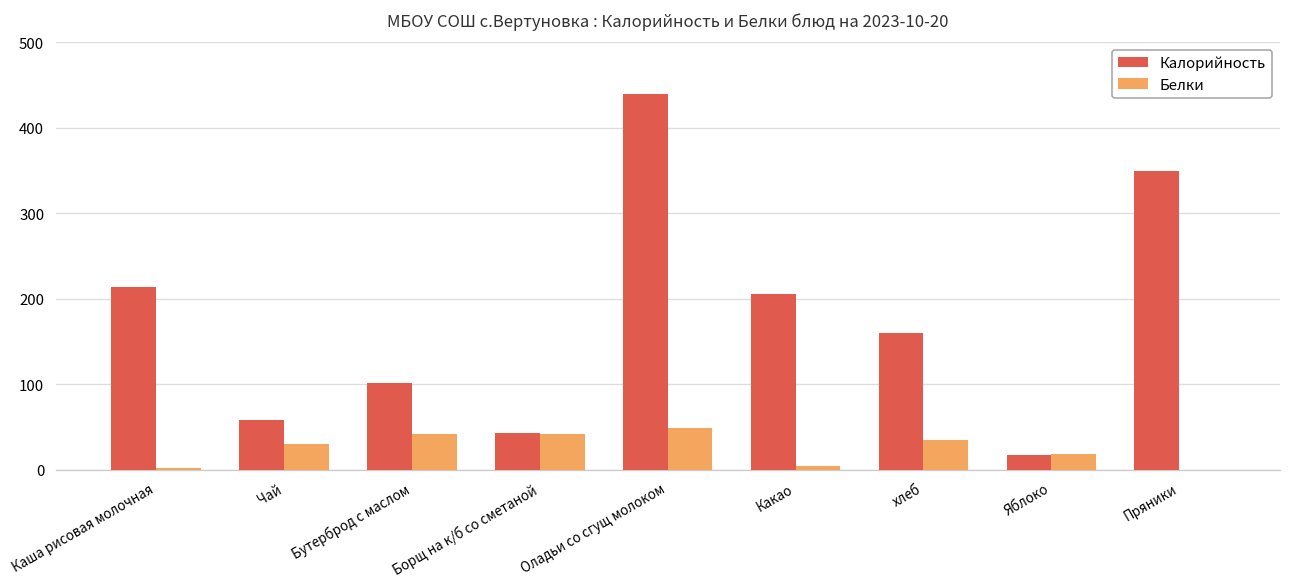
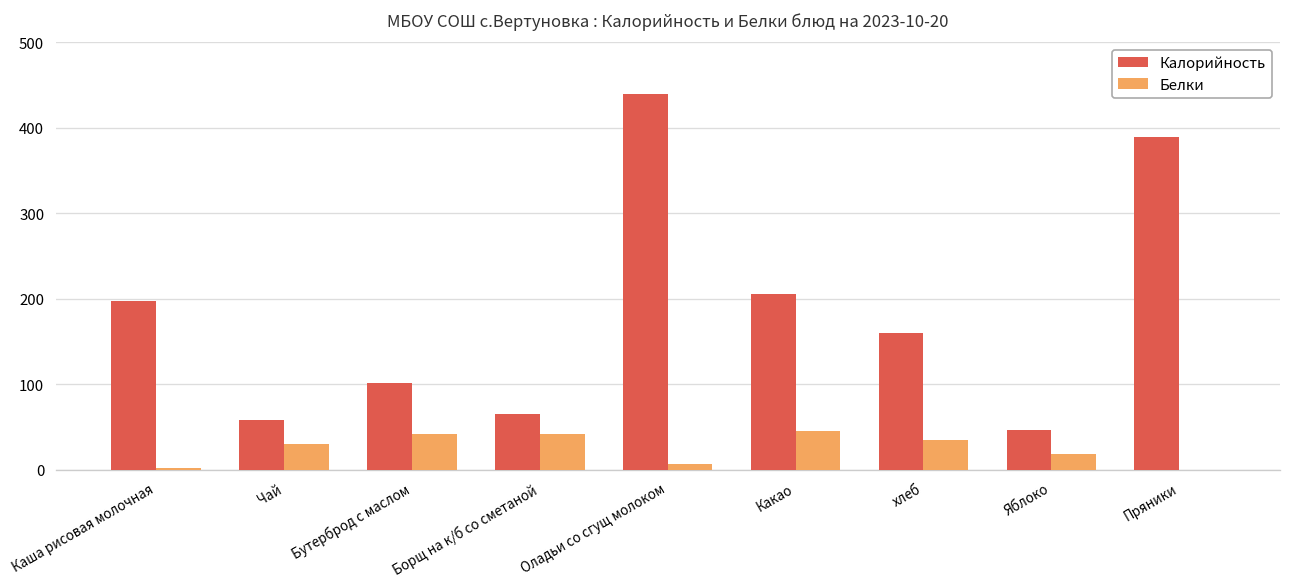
  {
    "Калорийность": {
-     "Каша рисовая молочная": 210,
+     "Каша рисовая молочная": 200,
      "Чай": 60,
      "Бутерброд с маслом": 100,
-     "Борщ на к/б со сметаной": 40,
+     "Борщ на к/б со сметаной": 70,
      "Оладьи со сгущ молоком": 440,
      "Какао": 210,
      "хлеб": 160,
-     "Яблоко": 20,
-     "Пряники": 350
+     "Яблоко": 50,
+     "Пряники": 390
    },
    "Белки": {
      "Чай": 30,
      "Бутерброд с маслом": 40,
      "Борщ на к/б со сметаной": 40,
-     "Оладьи со сгущ молоком": 50,
-     "Какао": 10,
+     "Оладьи со сгущ молоком": 10,
+     "Какао": 50,
      "хлеб": 40,
      "Яблоко": 20,
      "Пряники": 0
    }
  }
